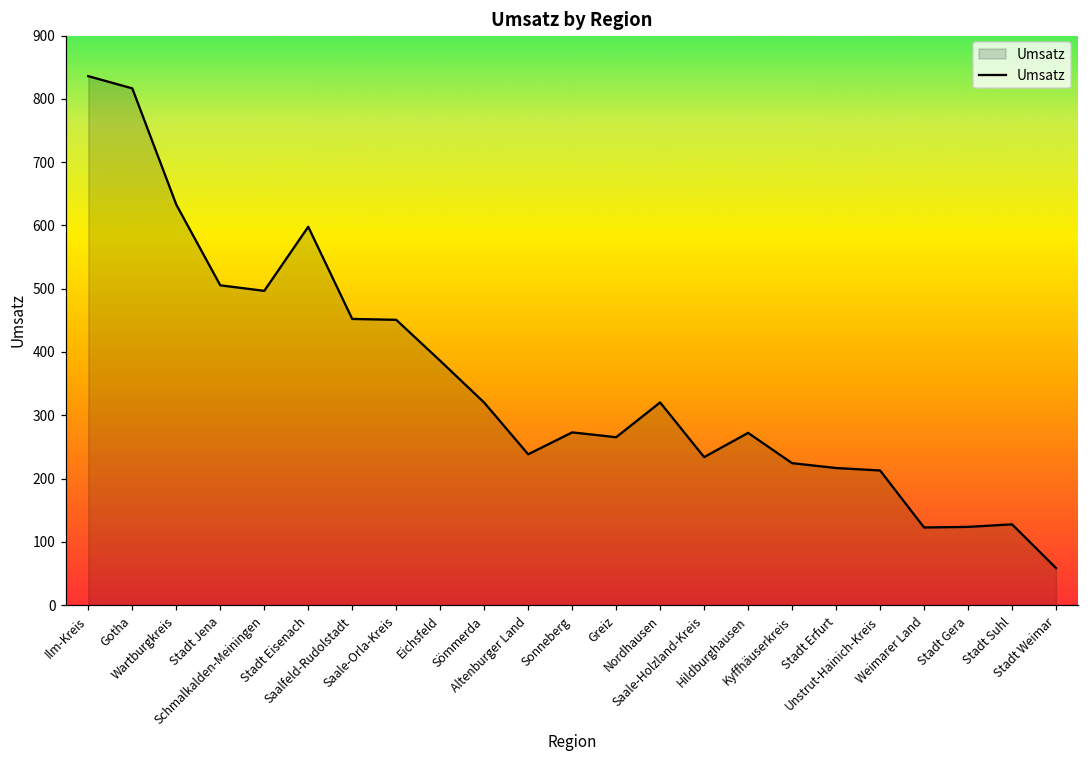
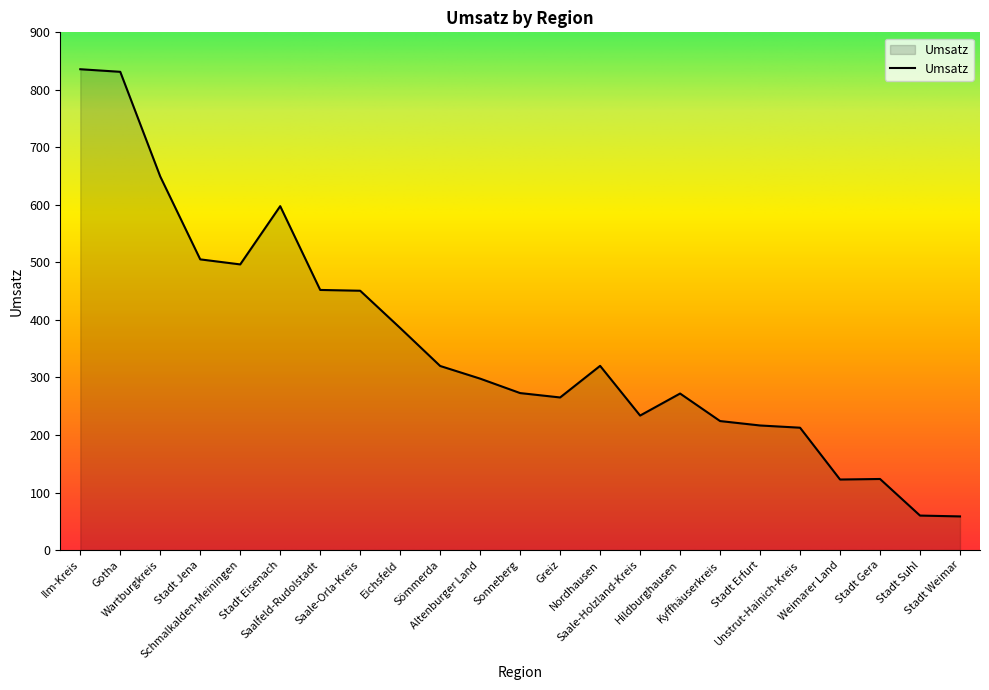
  {
    "Ilm-Kreis": 840,
-   "Gotha": 820,
-   "Wartburgkreis": 630,
+   "Gotha": 830,
+   "Wartburgkreis": 650,
    "Stadt Jena": 510,
    "Schmalkalden-Meiningen": 500,
    "Stadt Eisenach": 600,
    "Saalfeld-Rudolstadt": 450,
    "Saale-Orla-Kreis": 450,
    "Eichsfeld": 390,
    "Sömmerda": 320,
-   "Altenburger Land": 240,
+   "Altenburger Land": 300,
    "Sonneberg": 270,
    "Greiz": 270,
    "Nordhausen": 320,
    "Saale-Holzland-Kreis": 230,
    "Hildburghausen": 270,
    "Kyffhäuserkreis": 220,
    "Stadt Erfurt": 220,
    "Unstrut-Hainich-Kreis": 210,
    "Weimarer Land": 120,
    "Stadt Gera": 120,
-   "Stadt Suhl": 130,
+   "Stadt Suhl": 60,
    "Stadt Weimar": 60
  }
